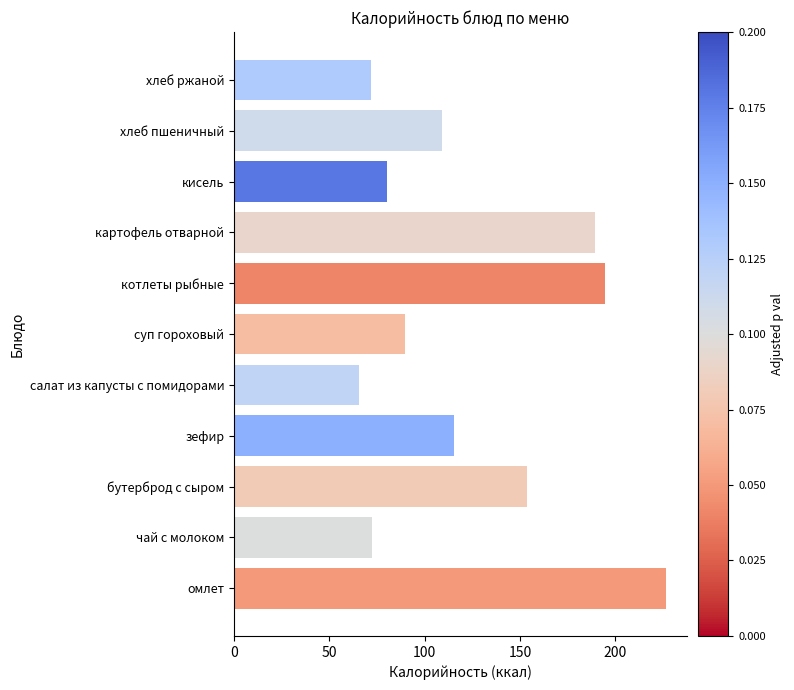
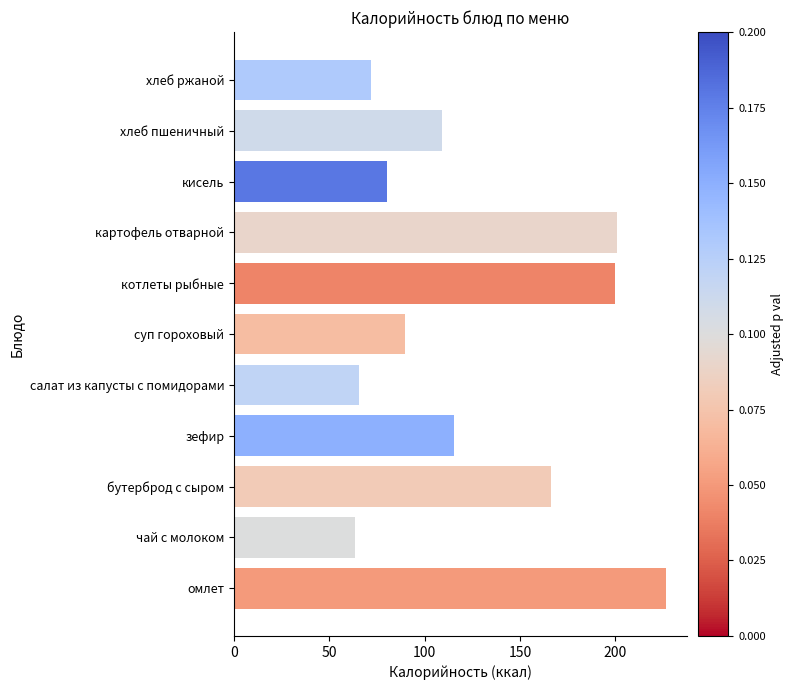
  {
    "хлеб ржаной": 72,
    "хлеб пшеничный": 109,
    "кисель": 80,
-   "картофель отварной": 189,
-   "котлеты рыбные": 195,
+   "картофель отварной": 201,
+   "котлеты рыбные": 200,
    "суп гороховый": 90,
    "салат из капусты с помидорами": 66,
    "зефир": 115,
-   "бутерброд с сыром": 154,
-   "чай с молоком": 72,
+   "бутерброд с сыром": 166,
+   "чай с молоком": 64,
    "омлет": 226
  }
